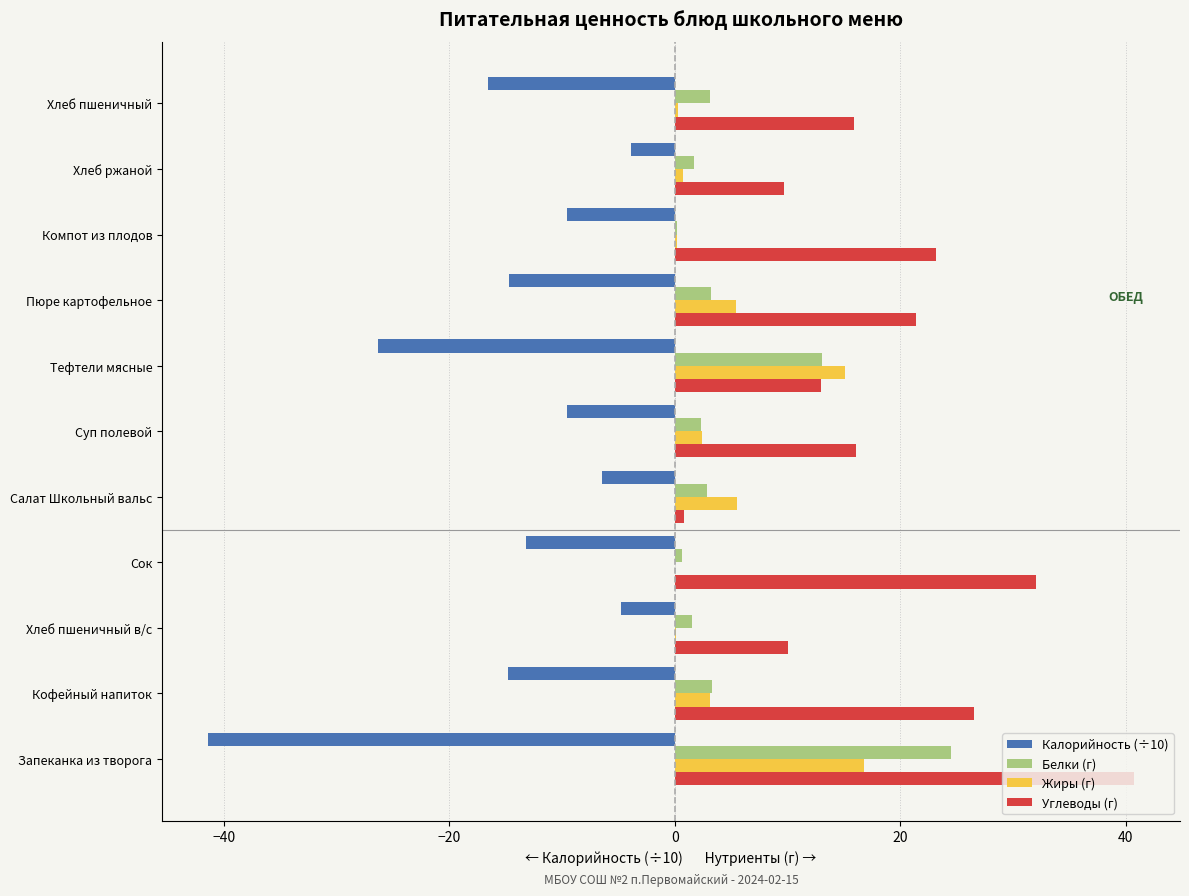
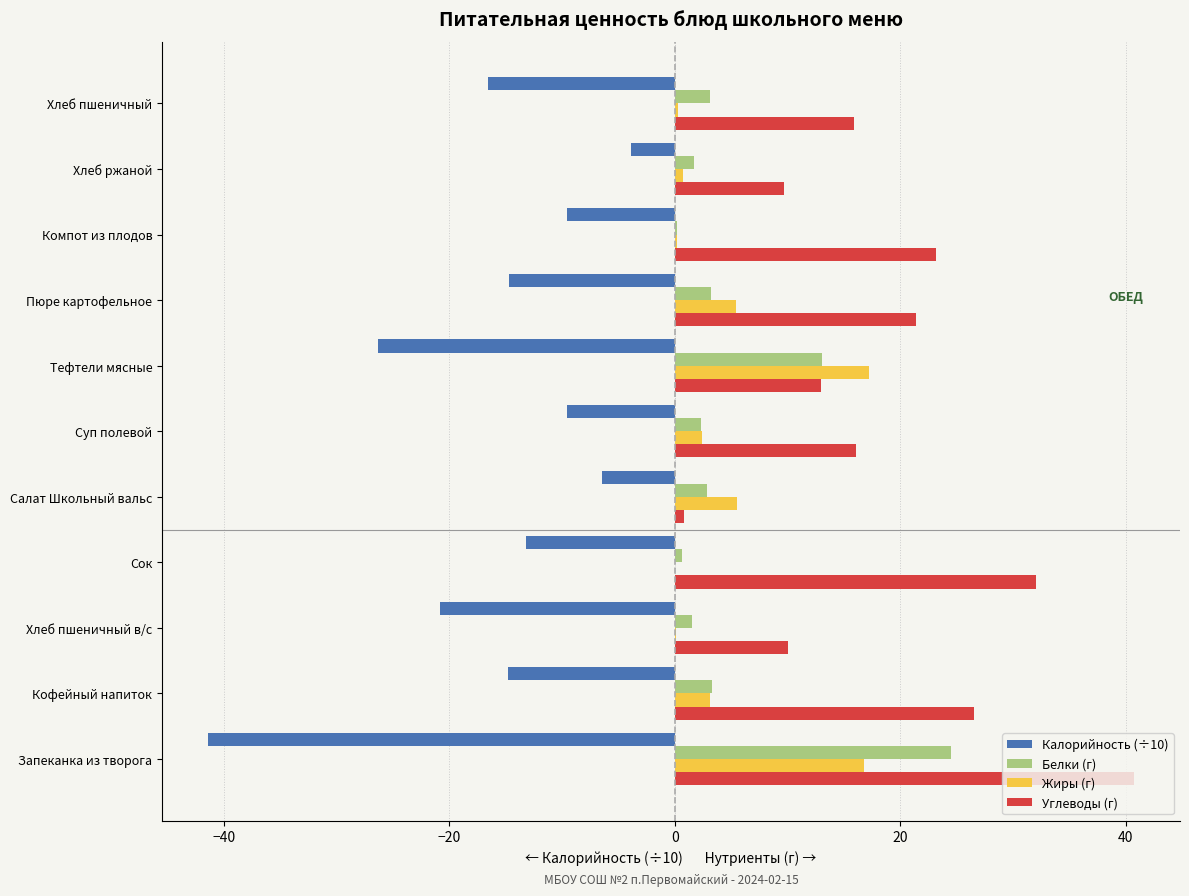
  {
    "Калорийность (÷10)": {
      "Хлеб пшеничный": -16.5,
      "Хлеб ржаной": -3.9,
      "Компот из плодов": -9.6,
      "Пюре картофельное": -14.7,
      "Тефтели мясные": -26.3,
      "Суп полевой": -9.6,
      "Салат Школьный вальс": -6.5,
      "Сок": -13.2,
-     "Хлеб пшеничный в/с": -4.7,
+     "Хлеб пшеничный в/с": -20.8,
      "Кофейный напиток": -14.8,
      "Запеканка из творога": -41.4
    },
    "Белки (г)": {
      "Хлеб пшеничный": 3.1,
      "Хлеб ржаной": 1.7,
      "Пюре картофельное": 3.2,
      "Тефтели мясные": 13.1,
      "Суп полевой": 2.3,
      "Салат Школьный вальс": 2.9,
      "Сок": 0.6,
      "Хлеб пшеничный в/с": 1.5,
      "Кофейный напиток": 3.3,
      "Запеканка из творога": 24.5
    },
    "Жиры (г)": {
      "Хлеб пшеничный": 0.3,
      "Хлеб ржаной": 0.7,
      "Пюре картофельное": 5.4,
-     "Тефтели мясные": 15.1,
+     "Тефтели мясные": 17.2,
      "Суп полевой": 2.4,
      "Салат Школьный вальс": 5.5,
      "Сок": 0.0,
      "Кофейный напиток": 3.1,
      "Запеканка из творога": 16.8
    },
    "Углеводы (г)": {
      "Хлеб пшеничный": 15.9,
      "Хлеб ржаной": 9.7,
      "Компот из плодов": 23.2,
      "Пюре картофельное": 21.4,
      "Тефтели мясные": 13.0,
      "Суп полевой": 16.1,
      "Салат Школьный вальс": 0.8,
      "Сок": 32.0,
      "Хлеб пшеничный в/с": 10.0,
      "Кофейный напиток": 26.5
    }
  }
